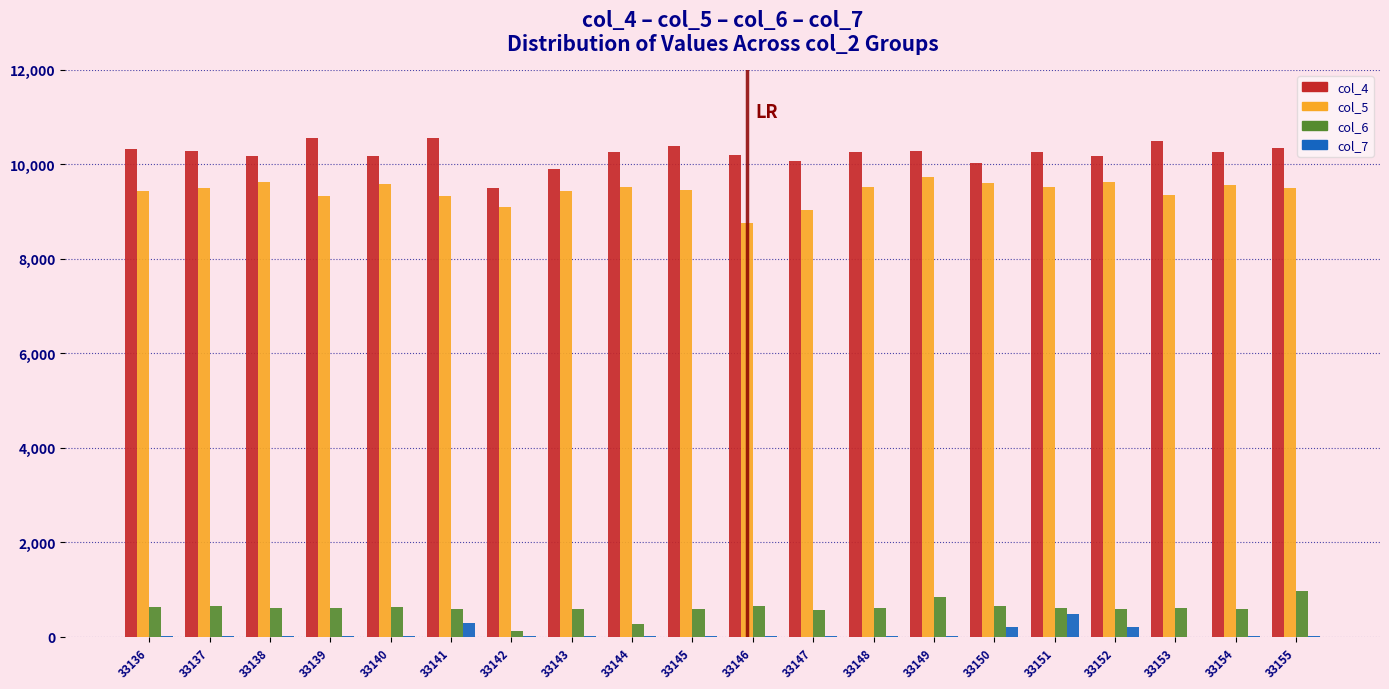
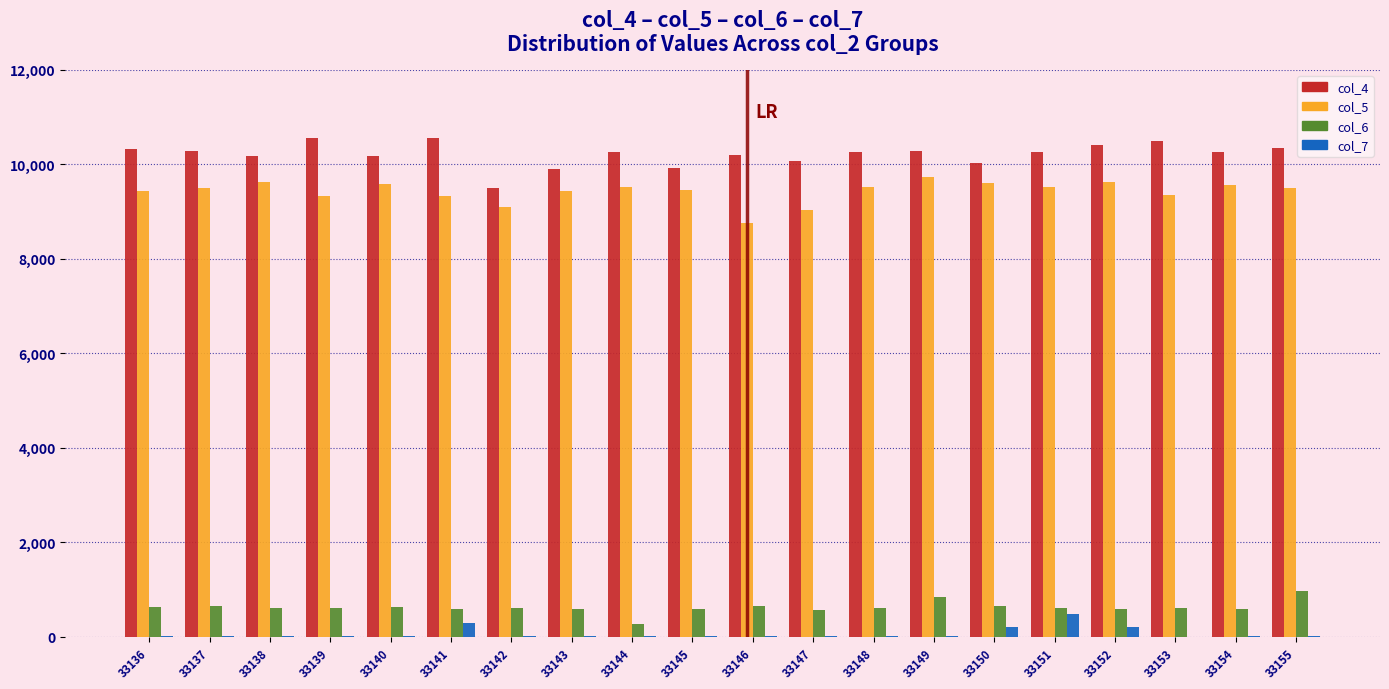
  {
    "col_4": {
      "33136": "10,300",
      "33137": "10,300",
      "33138": "10,200",
      "33139": "10,600",
      "33140": "10,200",
      "33141": "10,600",
      "33142": "9,500",
      "33143": "9,900",
      "33144": "10,300",
-     "33145": "10,400",
+     "33145": "9,900",
      "33146": "10,200",
      "33147": "10,100",
      "33148": "10,300",
      "33149": "10,300",
      "33150": "10,000",
      "33151": "10,300",
-     "33152": "10,200",
+     "33152": "10,400",
      "33153": "10,500",
      "33154": "10,300",
      "33155": "10,400"
    },
    "col_5": {
      "33136": "9,400",
      "33137": "9,500",
      "33138": "9,600",
      "33139": "9,300",
      "33140": "9,600",
      "33141": "9,300",
      "33142": "9,100",
      "33143": "9,400",
      "33144": "9,500",
      "33145": "9,500",
      "33146": "8,800",
      "33147": "9,000",
      "33148": "9,500",
      "33149": "9,700",
      "33150": "9,600",
      "33151": "9,500",
      "33152": "9,600",
      "33153": "9,400",
      "33154": "9,600",
      "33155": "9,500"
    },
    "col_6": {
      "33136": "600",
      "33137": "700",
      "33138": "600",
      "33139": "600",
      "33140": "600",
      "33141": "600",
-     "33142": "100",
+     "33142": "600",
      "33143": "600",
      "33144": "300",
      "33145": "600",
      "33146": "600",
      "33147": "600",
      "33148": "600",
      "33149": "800",
      "33150": "700",
      "33151": "600",
      "33152": "600",
      "33153": "600",
      "33154": "600",
      "33155": "1,000"
    },
    "col_7": {
      "33141": "300",
      "33150": "200",
      "33151": "500",
      "33152": "200"
    }
  }
